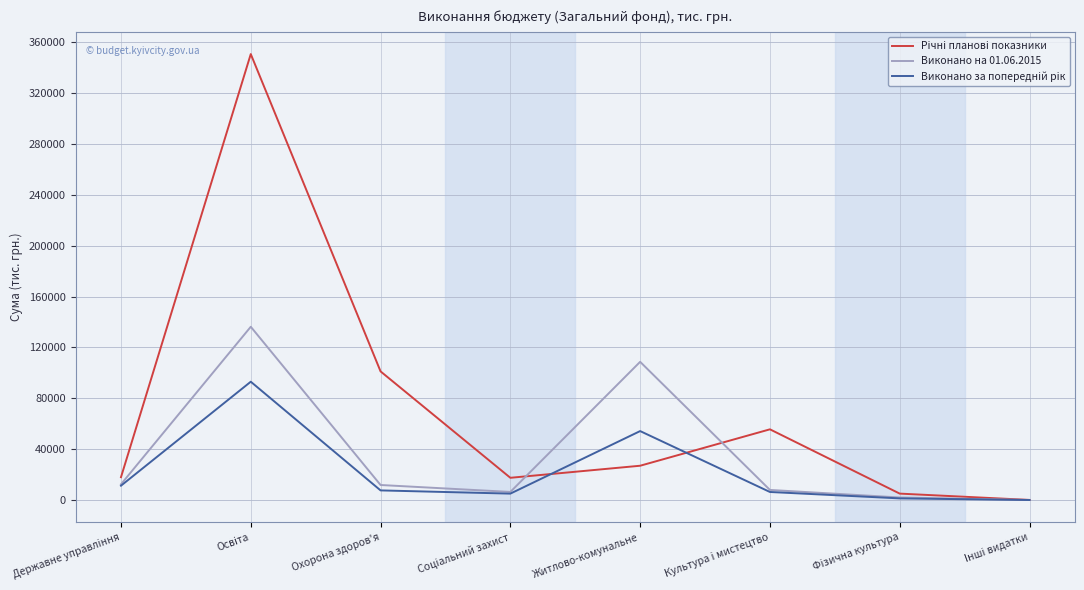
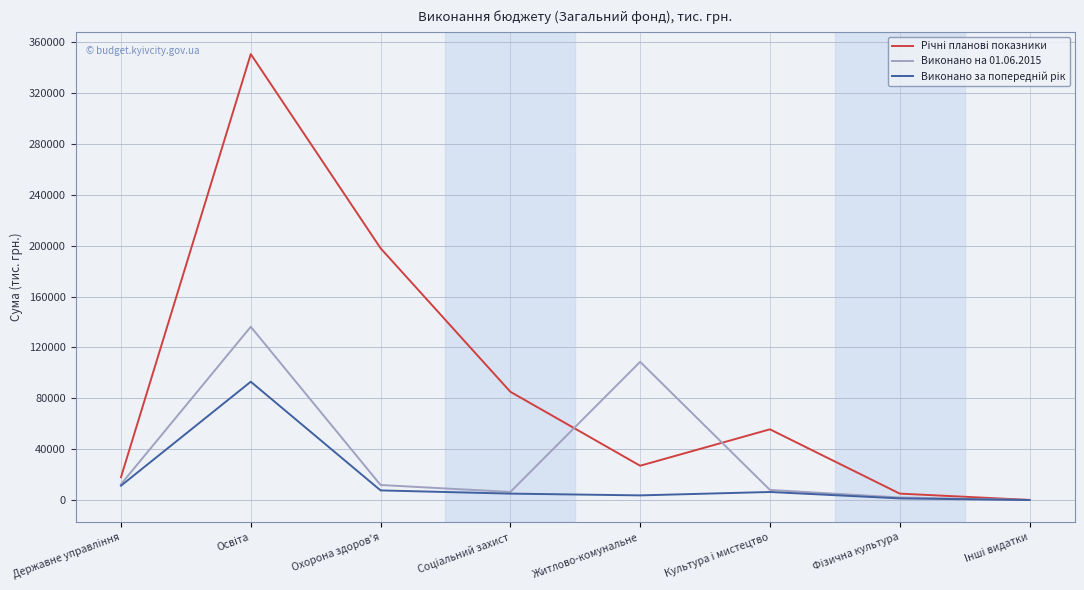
  {
    "Річні планові показники": {
      "Державне управління": 18000,
      "Освіта": 351000,
-     "Охорона здоров'я": 101000,
-     "Соціальний захист": 17000,
+     "Охорона здоров'я": 198000,
+     "Соціальний захист": 85000,
      "Житлово-комунальне": 27000,
      "Культура і мистецтво": 56000,
      "Фізична культура": 5000
    },
    "Виконано на 01.06.2015": {
      "Освіта": 136000,
      "Охорона здоров'я": 12000,
      "Житлово-комунальне": 109000
    },
    "Виконано за попередній рік": {
      "Освіта": 93000,
      "Охорона здоров'я": 8000,
-     "Житлово-комунальне": 54000
+     "Житлово-комунальне": 4000
    }
  }
